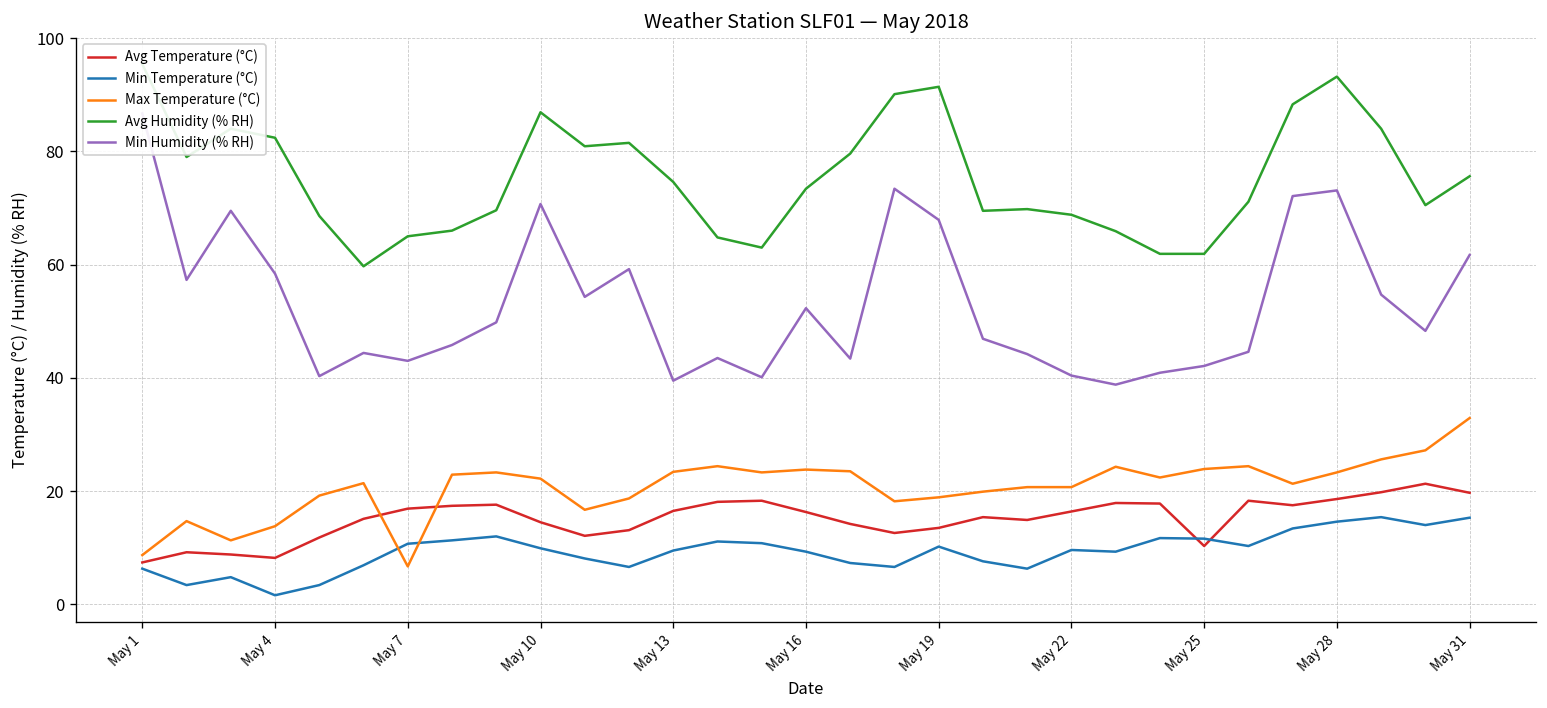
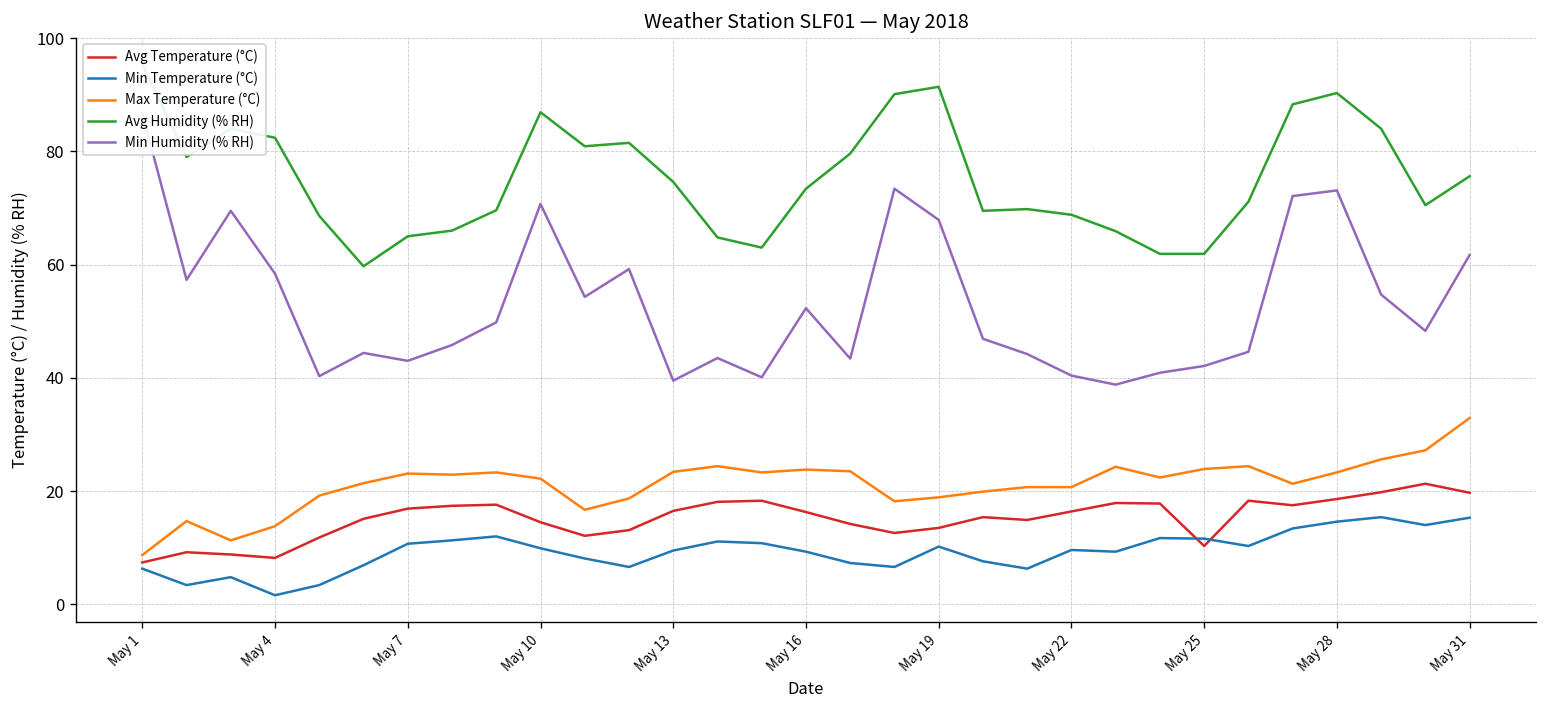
  {
    "Avg Temperature (°C)": {
      "May 1": 7,
      "May 4": 8,
      "May 7": 17,
      "May 10": 15,
      "May 13": 17,
      "May 16": 16,
      "May 19": 14,
      "May 22": 16,
      "May 25": 10,
      "May 28": 19,
      "May 31": 20
    },
    "Min Temperature (°C)": {
      "May 1": 6,
      "May 4": 2,
      "May 7": 11,
      "May 10": 10,
      "May 13": 10,
      "May 16": 9,
      "May 19": 10,
      "May 22": 10,
      "May 25": 12,
      "May 28": 15,
      "May 31": 15
    },
    "Max Temperature (°C)": {
      "May 1": 9,
      "May 4": 14,
-     "May 7": 7,
+     "May 7": 23,
      "May 10": 22,
      "May 13": 23,
      "May 16": 24,
      "May 19": 19,
      "May 22": 21,
      "May 25": 24,
      "May 28": 23,
      "May 31": 33
    },
    "Avg Humidity (% RH)": {
      "May 4": 82,
      "May 7": 65,
      "May 10": 87,
      "May 13": 75,
      "May 16": 73,
      "May 19": 91,
      "May 22": 69,
      "May 25": 62,
-     "May 28": 93,
+     "May 28": 90,
      "May 31": 76
    },
    "Min Humidity (% RH)": {
      "May 4": 58,
      "May 7": 43,
      "May 10": 71,
      "May 13": 40,
      "May 16": 52,
      "May 19": 68,
      "May 22": 40,
      "May 25": 42,
      "May 28": 73,
      "May 31": 62
    }
  }
